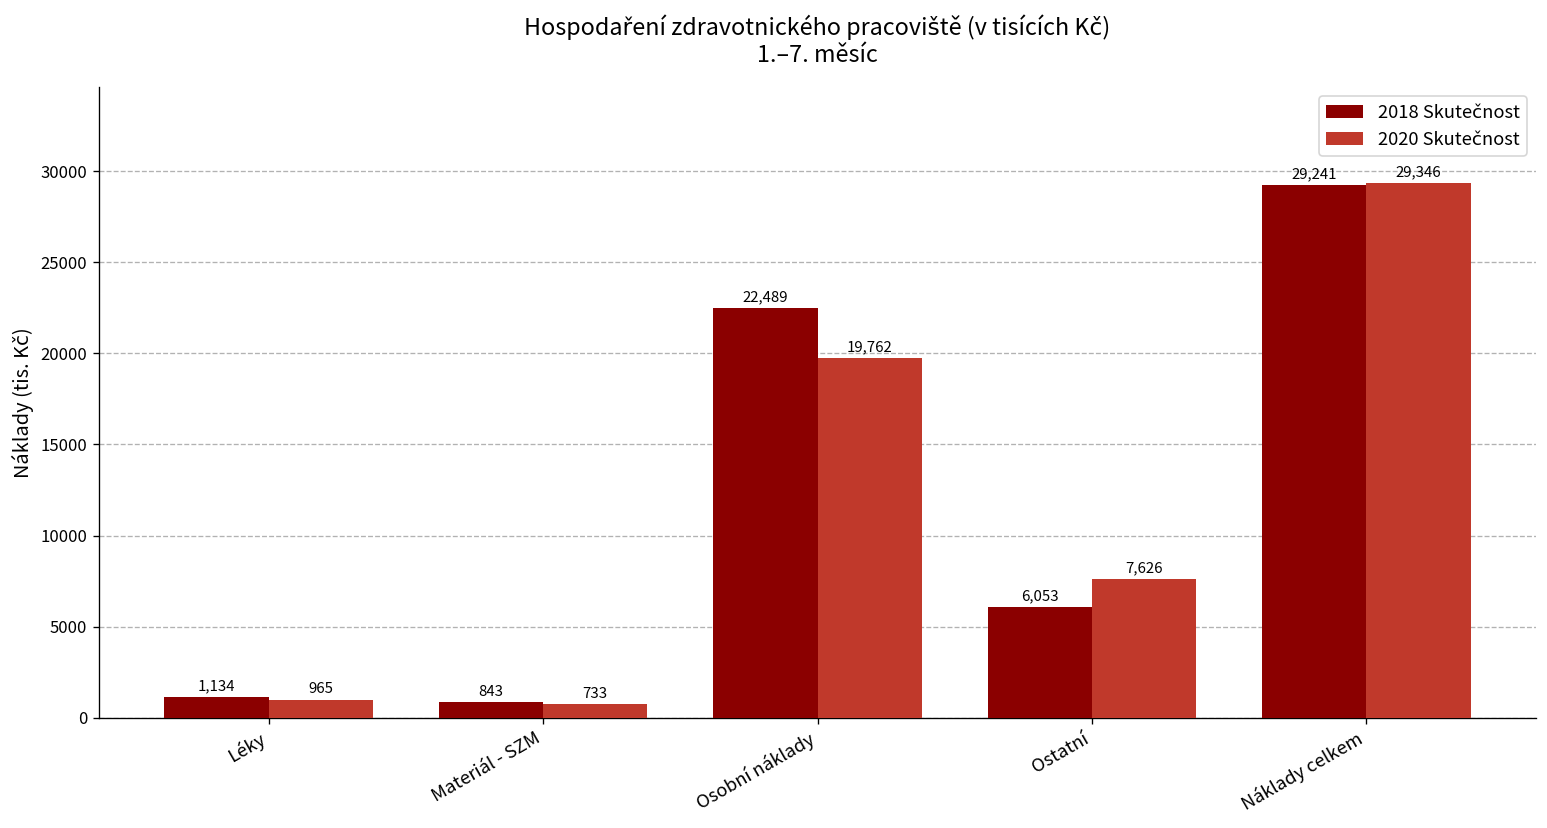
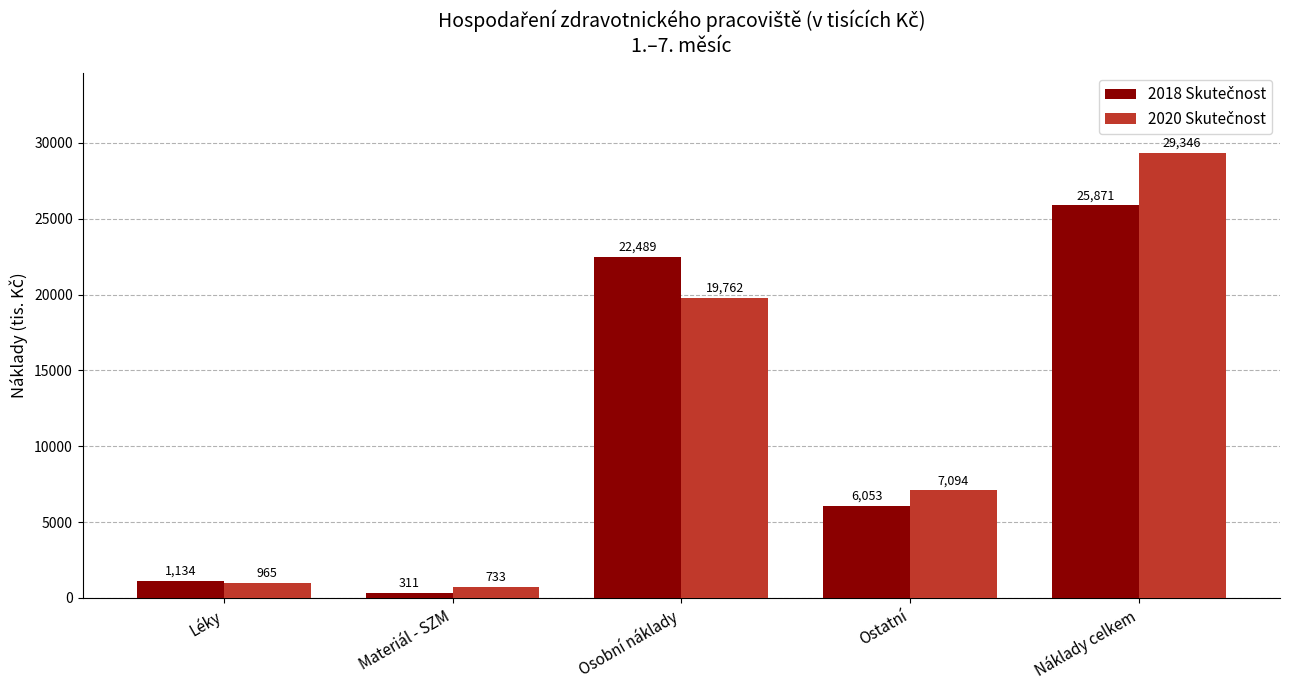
  {
    "2018 Skutečnost": {
      "Léky": "1,134",
-     "Materiál - SZM": "843",
+     "Materiál - SZM": "311",
      "Osobní náklady": "22,489",
      "Ostatní": "6,053",
-     "Náklady celkem": "29,241"
+     "Náklady celkem": "25,871"
    },
    "2020 Skutečnost": {
      "Léky": "965",
      "Materiál - SZM": "733",
      "Osobní náklady": "19,762",
-     "Ostatní": "7,626",
+     "Ostatní": "7,094",
      "Náklady celkem": "29,346"
    }
  }
